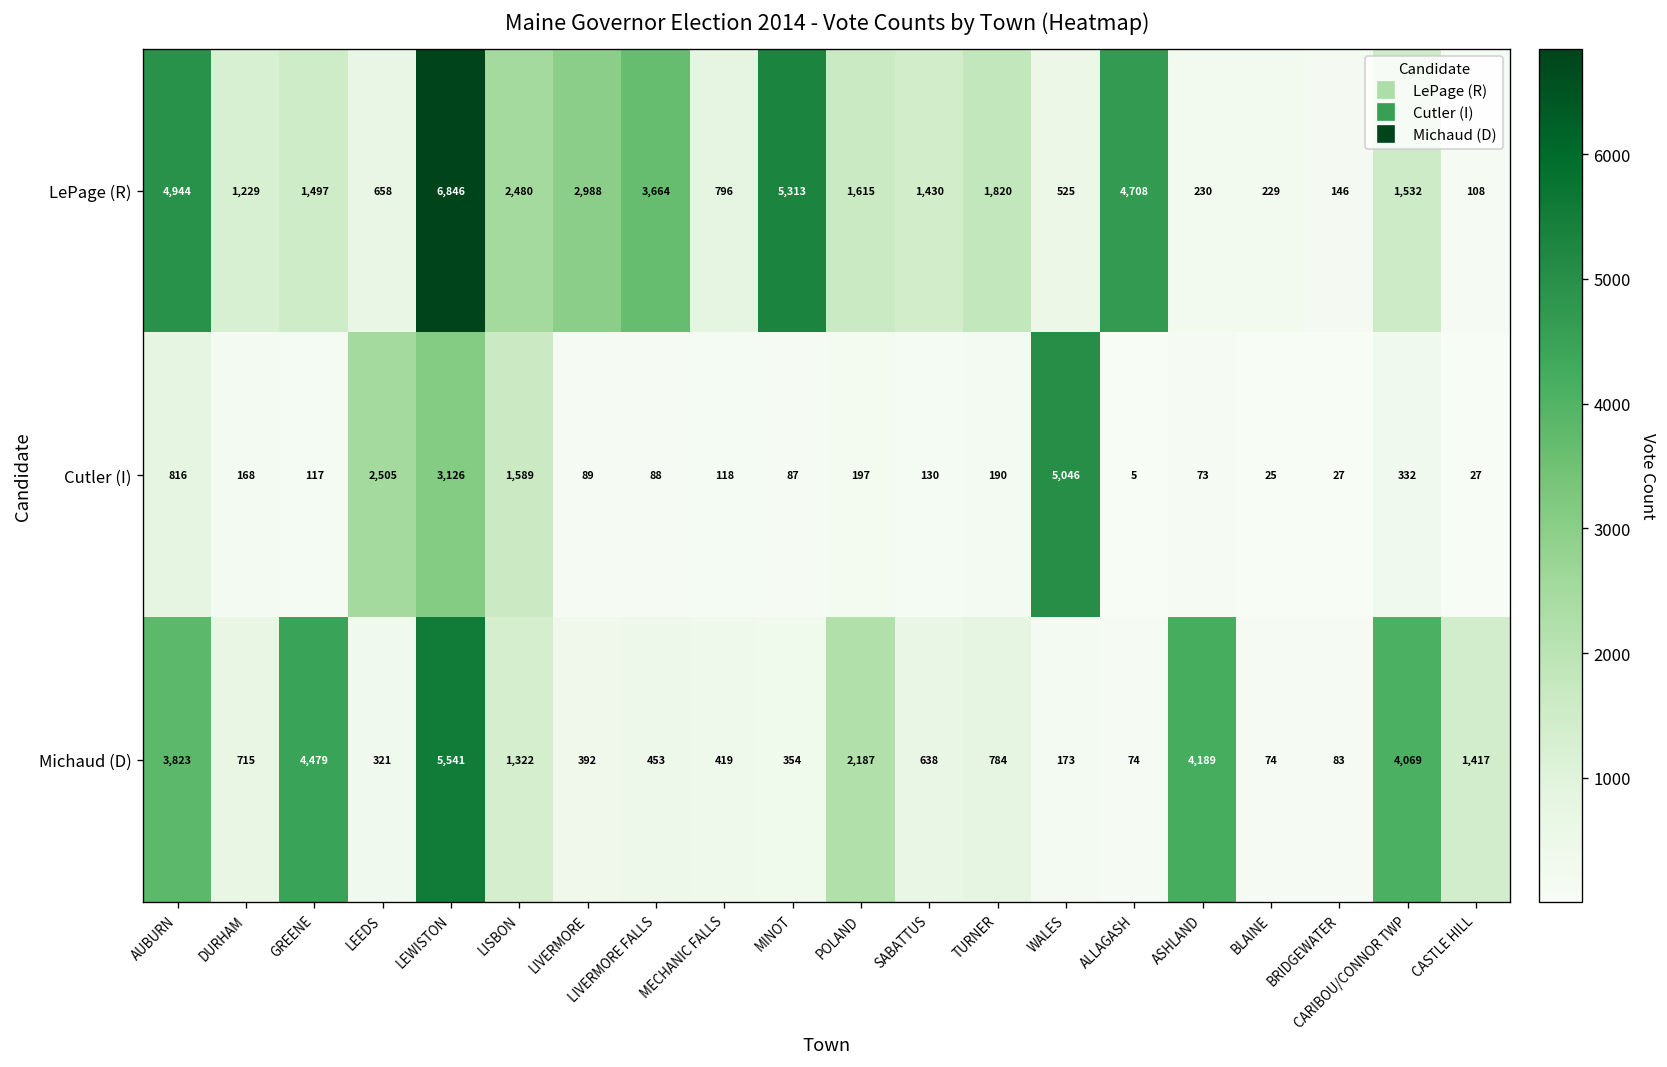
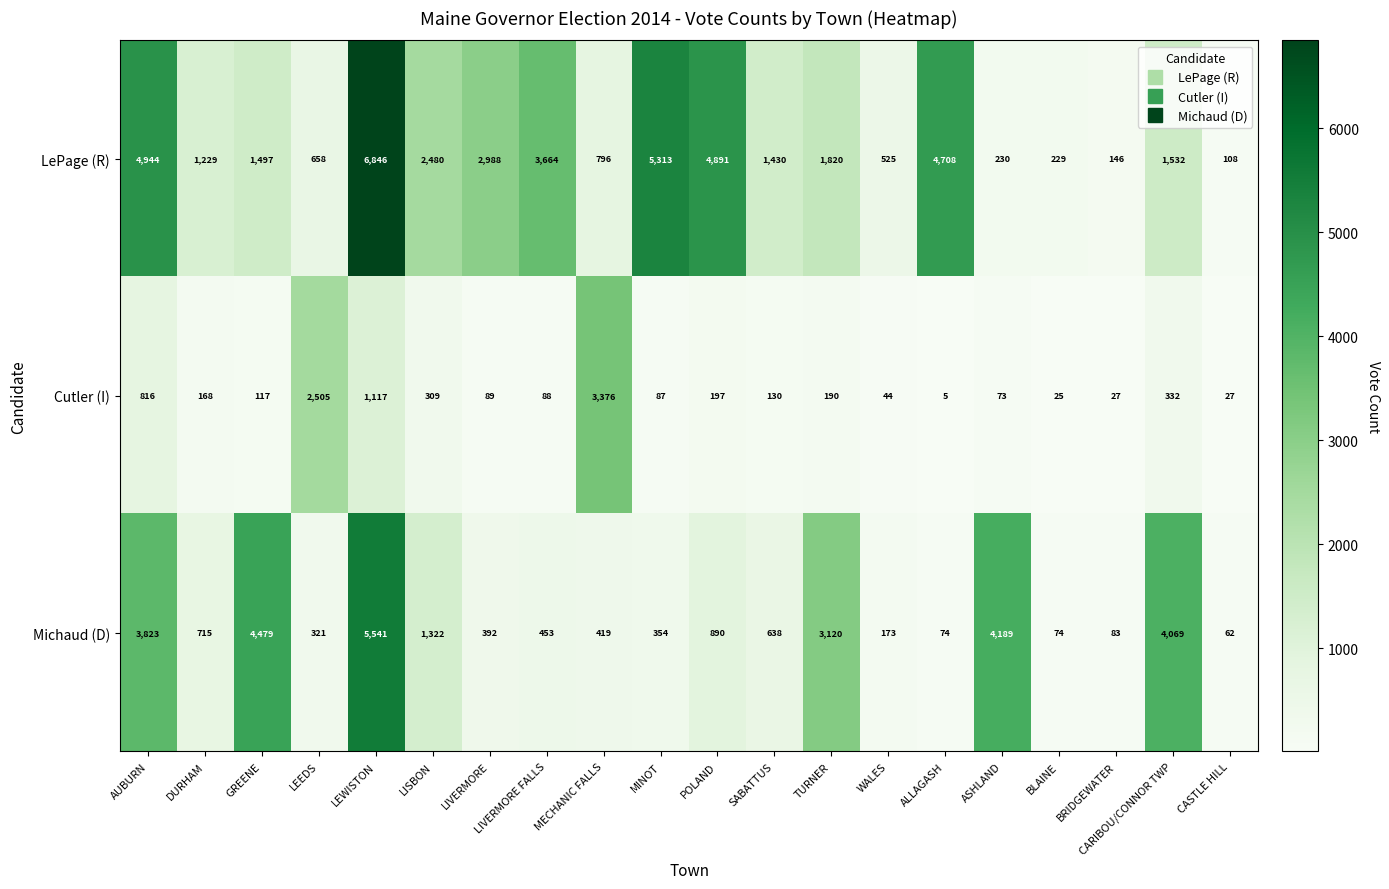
  {
    "LePage (R)": {
      "AUBURN": "4,944",
      "DURHAM": "1,229",
      "GREENE": "1,497",
      "LEEDS": "658",
      "LEWISTON": "6,846",
      "LISBON": "2,480",
      "LIVERMORE": "2,988",
      "LIVERMORE FALLS": "3,664",
      "MECHANIC FALLS": "796",
      "MINOT": "5,313",
-     "POLAND": "1,615",
+     "POLAND": "4,891",
      "SABATTUS": "1,430",
      "TURNER": "1,820",
      "WALES": "525",
      "ALLAGASH": "4,708",
      "ASHLAND": "230",
      "BLAINE": "229",
      "BRIDGEWATER": "146",
      "CARIBOU/CONNOR TWP": "1,532",
      "CASTLE HILL": "108"
    },
    "Cutler (I)": {
      "AUBURN": "816",
      "DURHAM": "168",
      "GREENE": "117",
      "LEEDS": "2,505",
-     "LEWISTON": "3,126",
-     "LISBON": "1,589",
+     "LEWISTON": "1,117",
+     "LISBON": "309",
      "LIVERMORE": "89",
      "LIVERMORE FALLS": "88",
-     "MECHANIC FALLS": "118",
+     "MECHANIC FALLS": "3,376",
      "MINOT": "87",
      "POLAND": "197",
      "SABATTUS": "130",
      "TURNER": "190",
-     "WALES": "5,046",
+     "WALES": "44",
      "ALLAGASH": "5",
      "ASHLAND": "73",
      "BLAINE": "25",
      "BRIDGEWATER": "27",
      "CARIBOU/CONNOR TWP": "332",
      "CASTLE HILL": "27"
    },
    "Michaud (D)": {
      "AUBURN": "3,823",
      "DURHAM": "715",
      "GREENE": "4,479",
      "LEEDS": "321",
      "LEWISTON": "5,541",
      "LISBON": "1,322",
      "LIVERMORE": "392",
      "LIVERMORE FALLS": "453",
      "MECHANIC FALLS": "419",
      "MINOT": "354",
-     "POLAND": "2,187",
+     "POLAND": "890",
      "SABATTUS": "638",
-     "TURNER": "784",
+     "TURNER": "3,120",
      "WALES": "173",
      "ALLAGASH": "74",
      "ASHLAND": "4,189",
      "BLAINE": "74",
      "BRIDGEWATER": "83",
      "CARIBOU/CONNOR TWP": "4,069",
-     "CASTLE HILL": "1,417"
+     "CASTLE HILL": "62"
    }
  }
